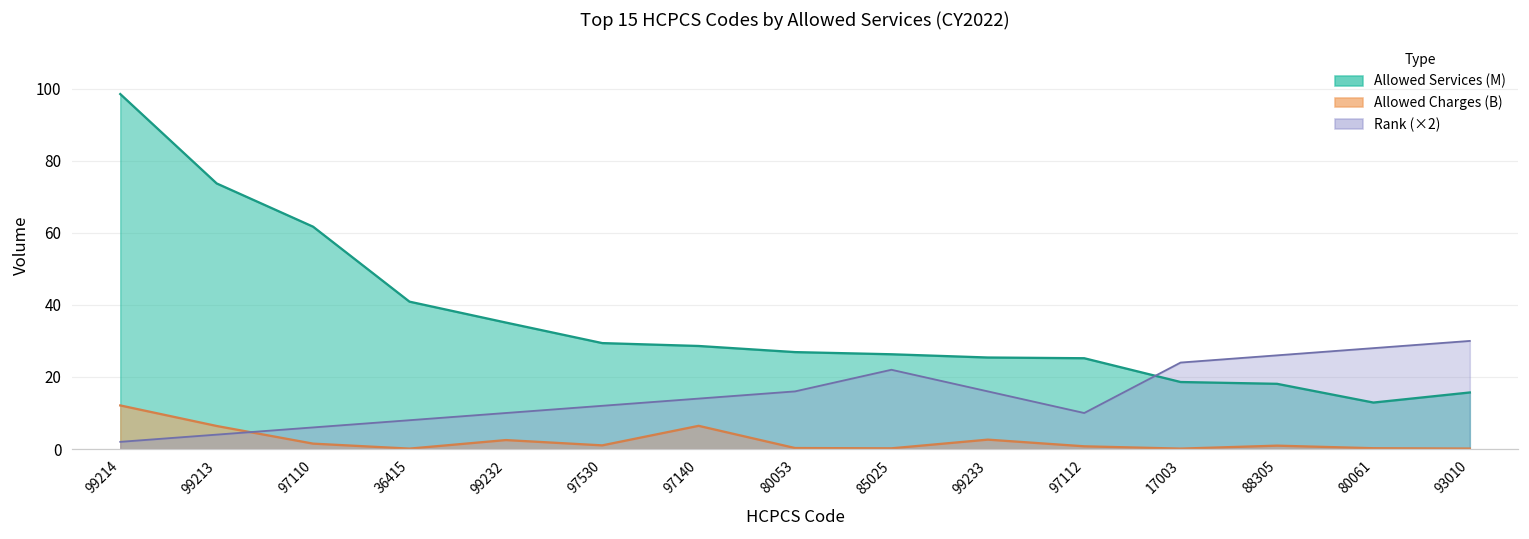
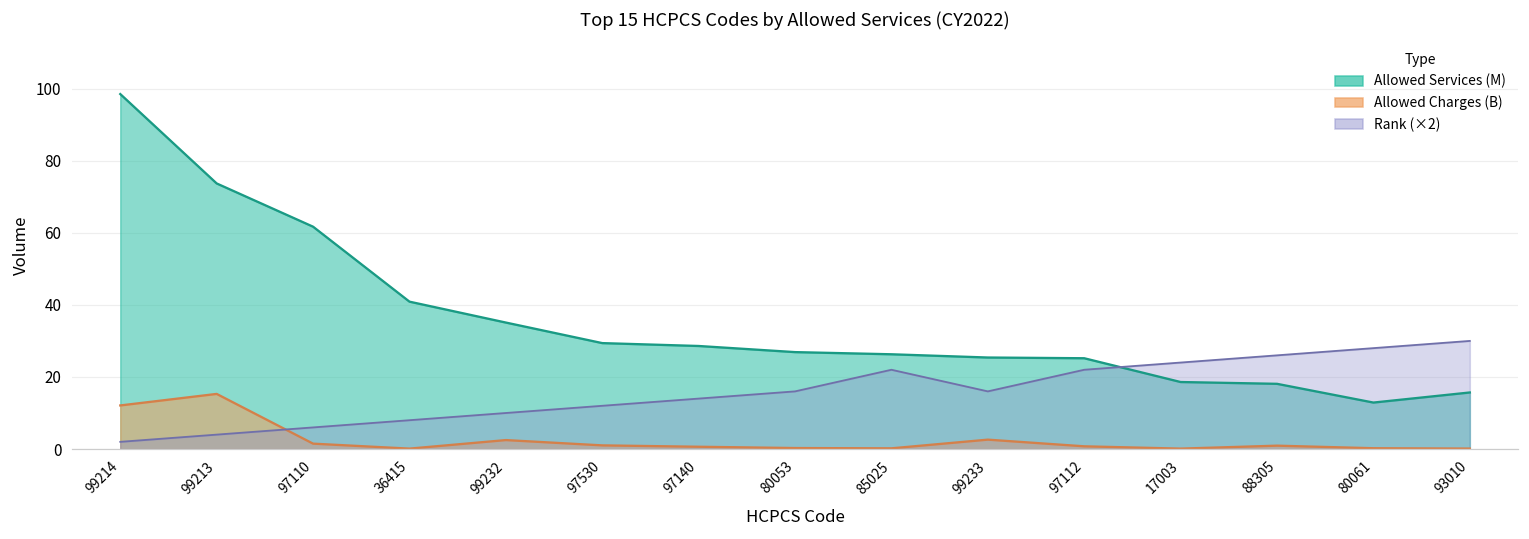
  {
    "Allowed Services (M)": {
      "99214": 99,
      "99213": 74,
      "97110": 62,
      "36415": 41,
      "99232": 35,
      "97530": 29,
      "97140": 29,
      "80053": 27,
      "85025": 26,
      "99233": 25,
      "97112": 25,
      "17003": 19,
      "88305": 18,
      "80061": 13,
      "93010": 16
    },
    "Allowed Charges (B)": {
      "99214": 12,
-     "99213": 6,
+     "99213": 15,
      "97110": 2,
      "36415": 0,
      "99232": 2,
      "97530": 1,
-     "97140": 6,
+     "97140": 1,
      "80053": 0,
      "85025": 0,
      "99233": 3,
      "97112": 1,
      "17003": 0,
      "88305": 1,
      "80061": 0,
      "93010": 0
    },
    "Rank (×2)": {
      "99214": 2,
      "99213": 4,
      "97110": 6,
      "36415": 8,
      "99232": 10,
      "97530": 12,
      "97140": 14,
      "80053": 16,
      "85025": 22,
      "99233": 16,
-     "97112": 10,
+     "97112": 22,
      "17003": 24,
      "88305": 26,
      "80061": 28,
      "93010": 30
    }
  }
